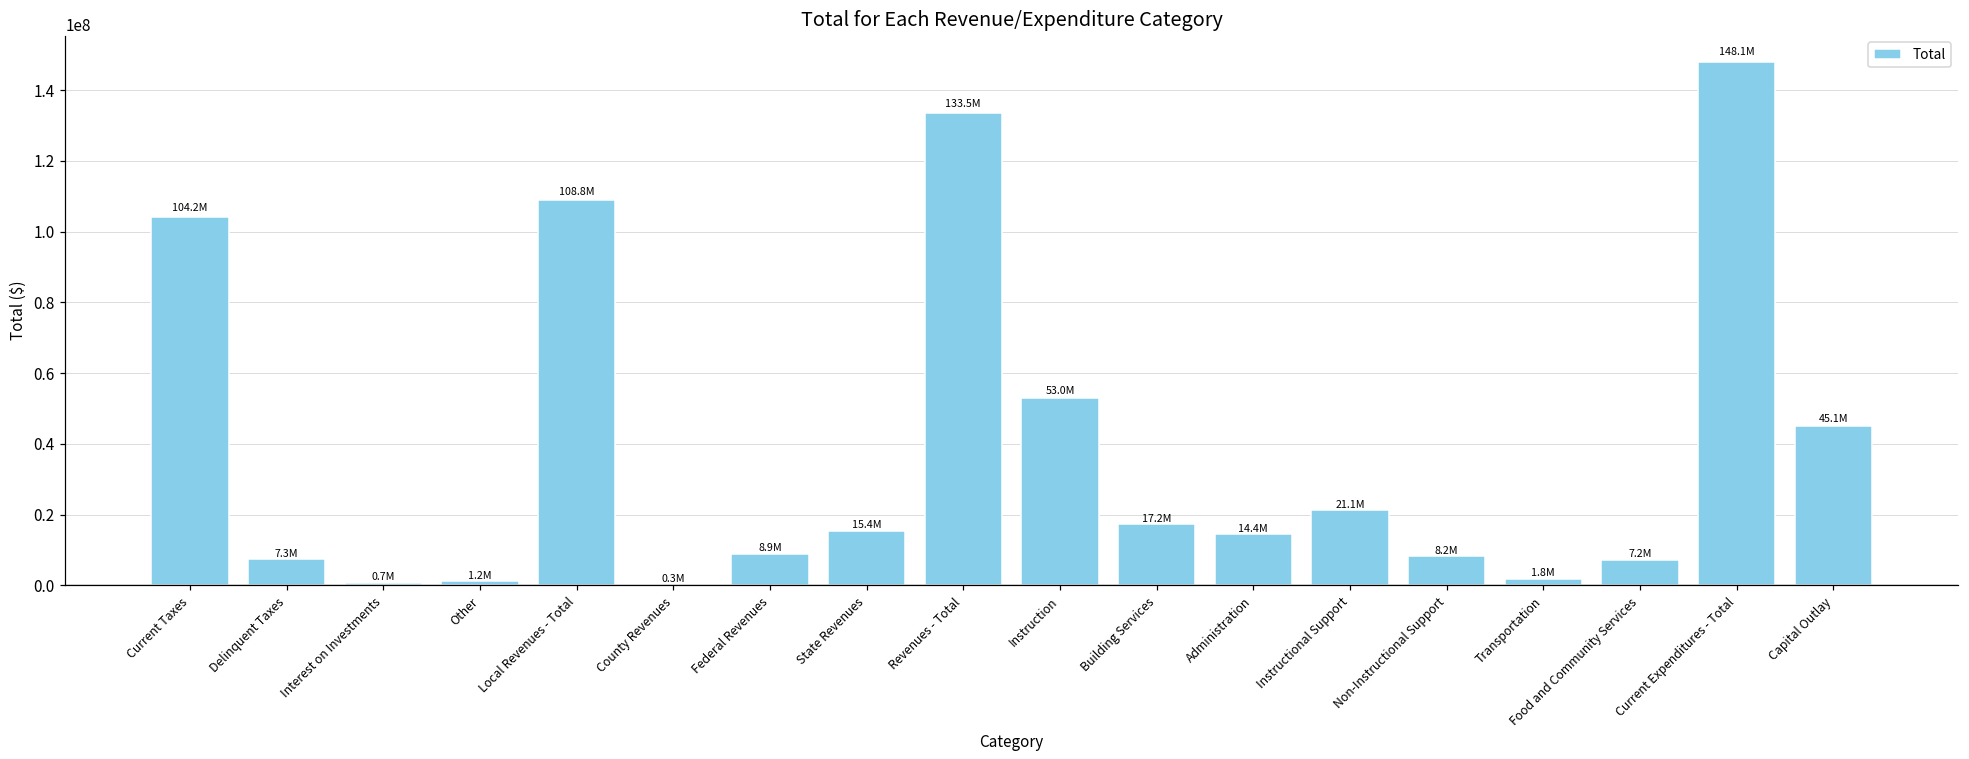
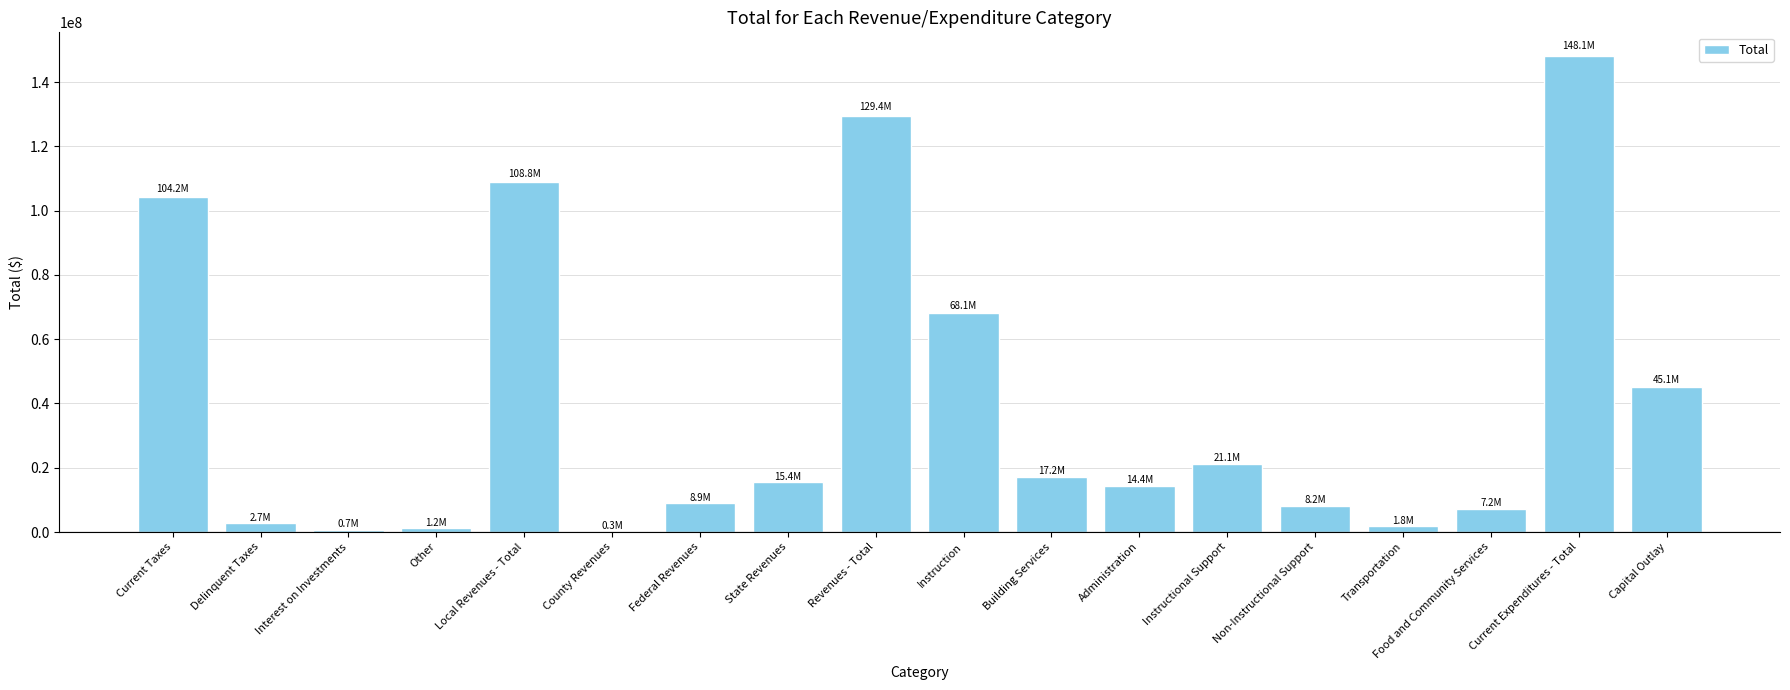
  {
    "Current Taxes": "104.2M",
-   "Delinquent Taxes": "7.3M",
+   "Delinquent Taxes": "2.7M",
    "Interest on Investments": "0.7M",
    "Other": "1.2M",
    "Local Revenues - Total": "108.8M",
    "County Revenues": "0.3M",
    "Federal Revenues": "8.9M",
    "State Revenues": "15.4M",
-   "Revenues - Total": "133.5M",
-   "Instruction": "53.0M",
+   "Revenues - Total": "129.4M",
+   "Instruction": "68.1M",
    "Building Services": "17.2M",
    "Administration": "14.4M",
    "Instructional Support": "21.1M",
    "Non-Instructional Support": "8.2M",
    "Transportation": "1.8M",
    "Food and Community Services": "7.2M",
    "Current Expenditures - Total": "148.1M",
    "Capital Outlay": "45.1M"
  }
